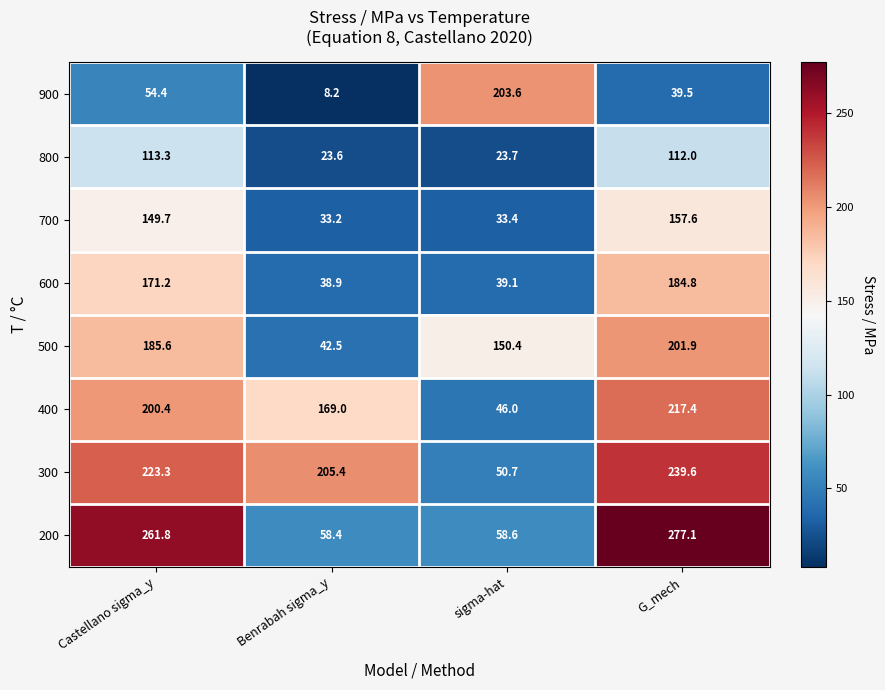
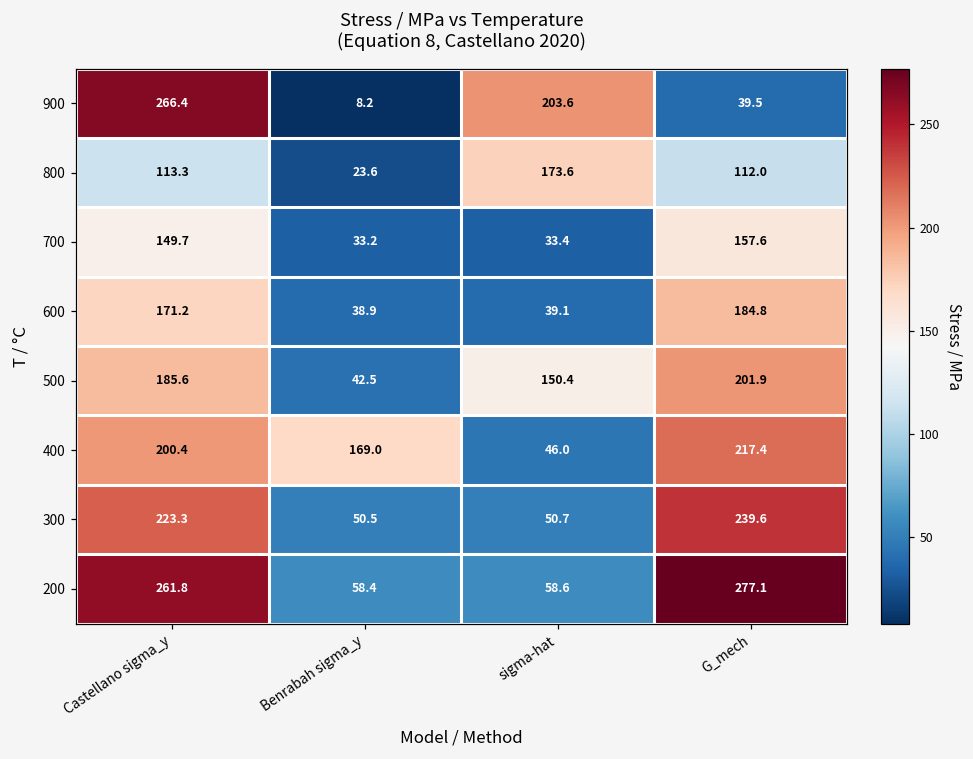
  {
    "900": {
-     "Castellano sigma_y": 54.4,
+     "Castellano sigma_y": 266.4,
      "Benrabah sigma_y": 8.2,
      "sigma-hat": 203.6,
      "G_mech": 39.5
    },
    "800": {
      "Castellano sigma_y": 113.3,
      "Benrabah sigma_y": 23.6,
-     "sigma-hat": 23.7,
+     "sigma-hat": 173.6,
      "G_mech": 112.0
    },
    "700": {
      "Castellano sigma_y": 149.7,
      "Benrabah sigma_y": 33.2,
      "sigma-hat": 33.4,
      "G_mech": 157.6
    },
    "600": {
      "Castellano sigma_y": 171.2,
      "Benrabah sigma_y": 38.9,
      "sigma-hat": 39.1,
      "G_mech": 184.8
    },
    "500": {
      "Castellano sigma_y": 185.6,
      "Benrabah sigma_y": 42.5,
      "sigma-hat": 150.4,
      "G_mech": 201.9
    },
    "400": {
      "Castellano sigma_y": 200.4,
      "Benrabah sigma_y": 169.0,
      "sigma-hat": 46.0,
      "G_mech": 217.4
    },
    "300": {
      "Castellano sigma_y": 223.3,
-     "Benrabah sigma_y": 205.4,
+     "Benrabah sigma_y": 50.5,
      "sigma-hat": 50.7,
      "G_mech": 239.6
    },
    "200": {
      "Castellano sigma_y": 261.8,
      "Benrabah sigma_y": 58.4,
      "sigma-hat": 58.6,
      "G_mech": 277.1
    }
  }
